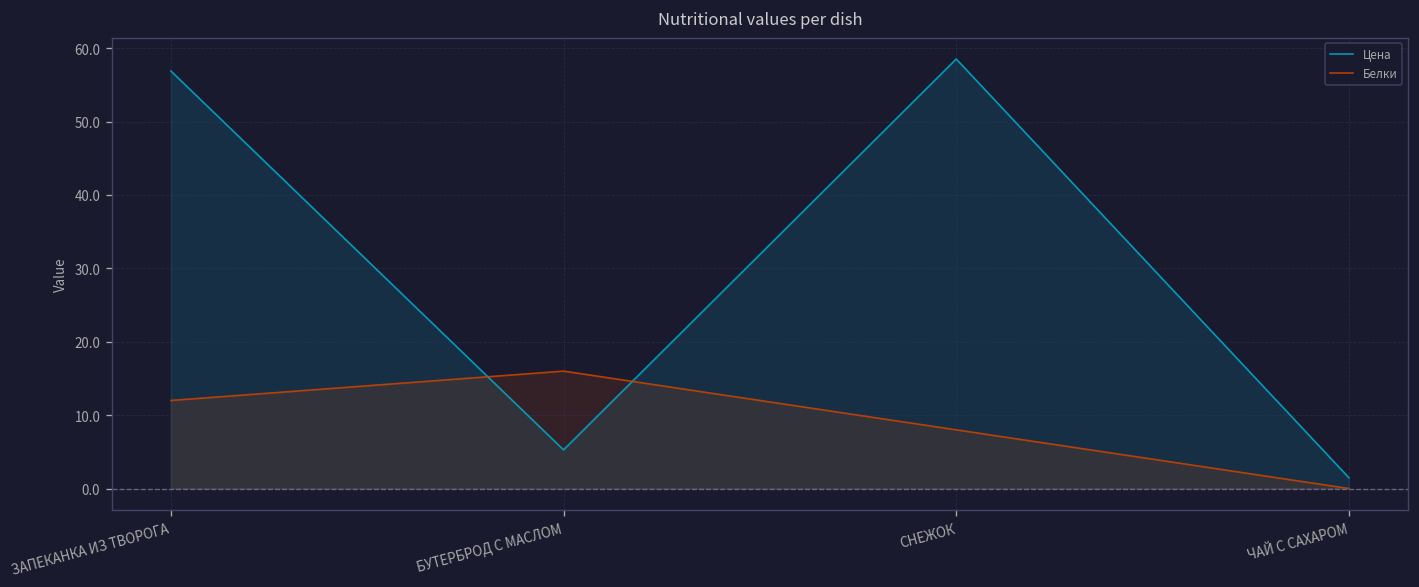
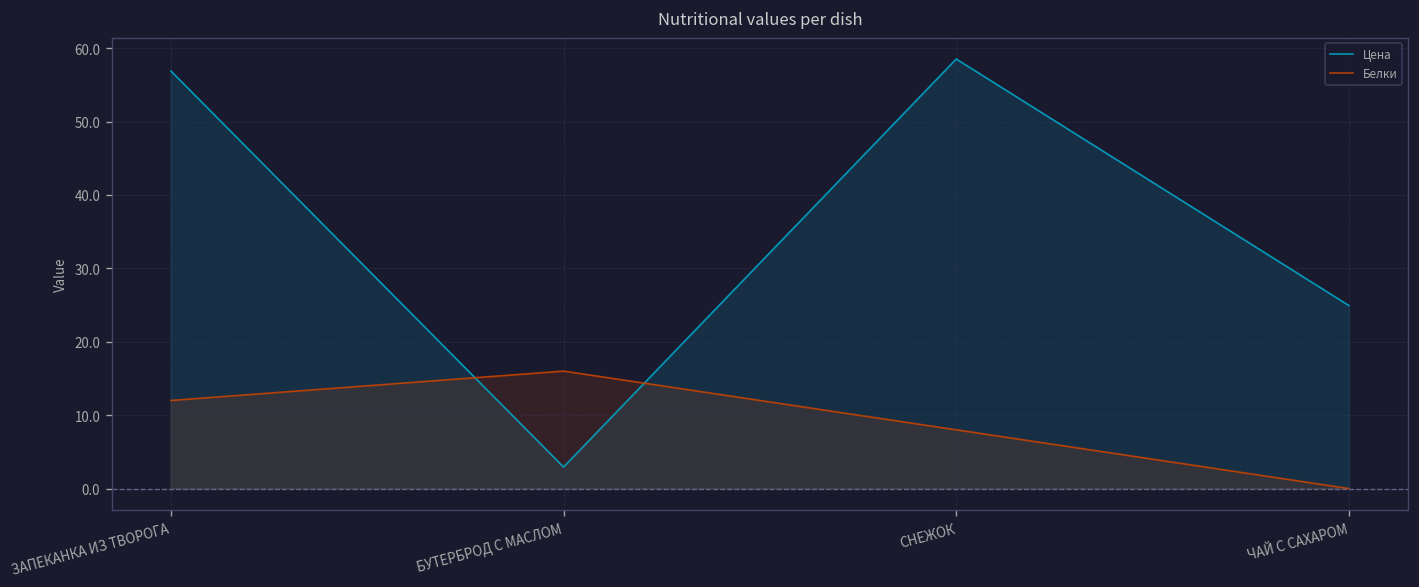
  {
    "Цена": {
      "ЗАПЕКАНКА ИЗ ТВОРОГА": 57,
-     "БУТЕРБРОД С МАСЛОМ": 5,
+     "БУТЕРБРОД С МАСЛОМ": 3,
      "СНЕЖОК": 59,
-     "ЧАЙ С САХАРОМ": 1
+     "ЧАЙ С САХАРОМ": 25
    },
    "Белки": {
      "ЗАПЕКАНКА ИЗ ТВОРОГА": 12,
      "БУТЕРБРОД С МАСЛОМ": 16,
      "СНЕЖОК": 8,
      "ЧАЙ С САХАРОМ": 0
    }
  }
